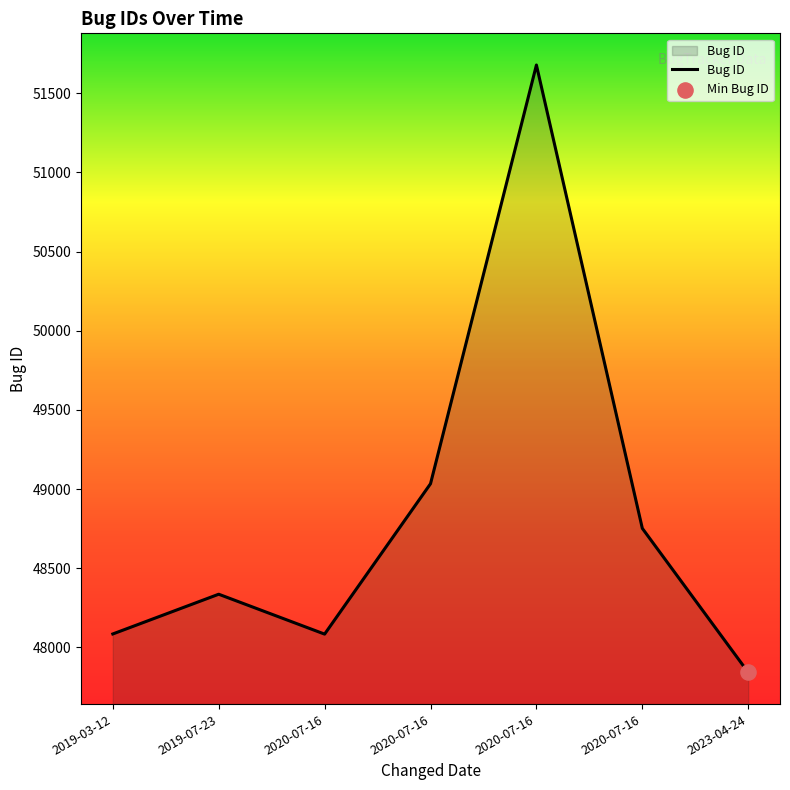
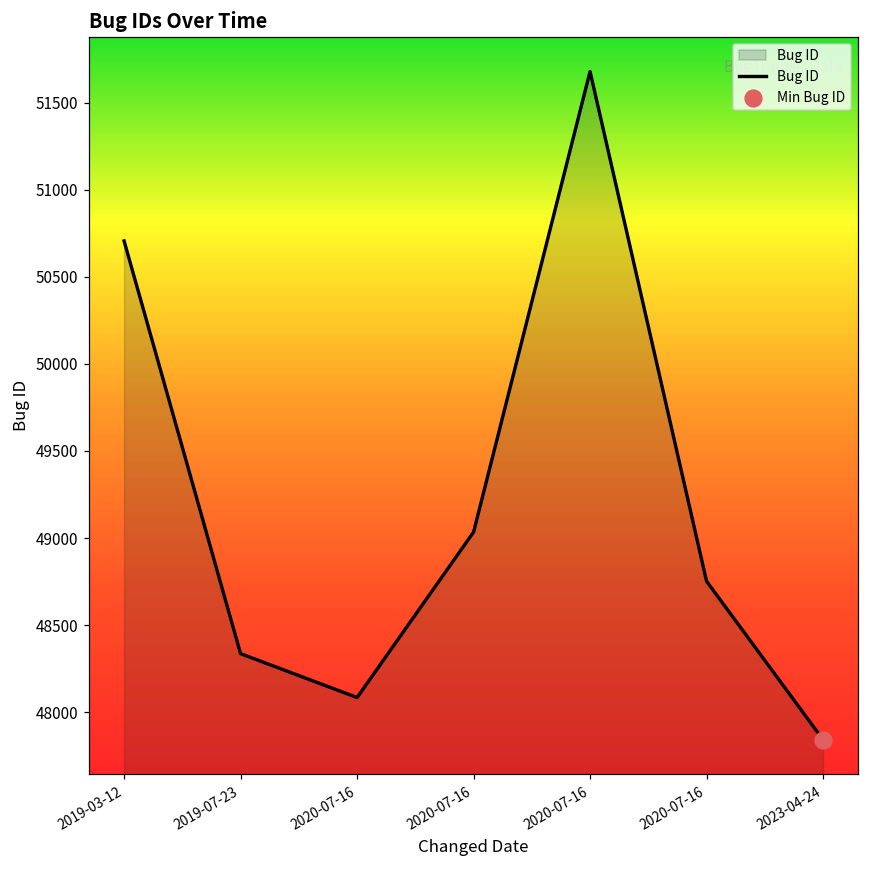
  {
    "Bug ID": {
-     "2019-03-12": 48090,
+     "2019-03-12": 50710,
      "2019-07-23": 48340
    }
  }
